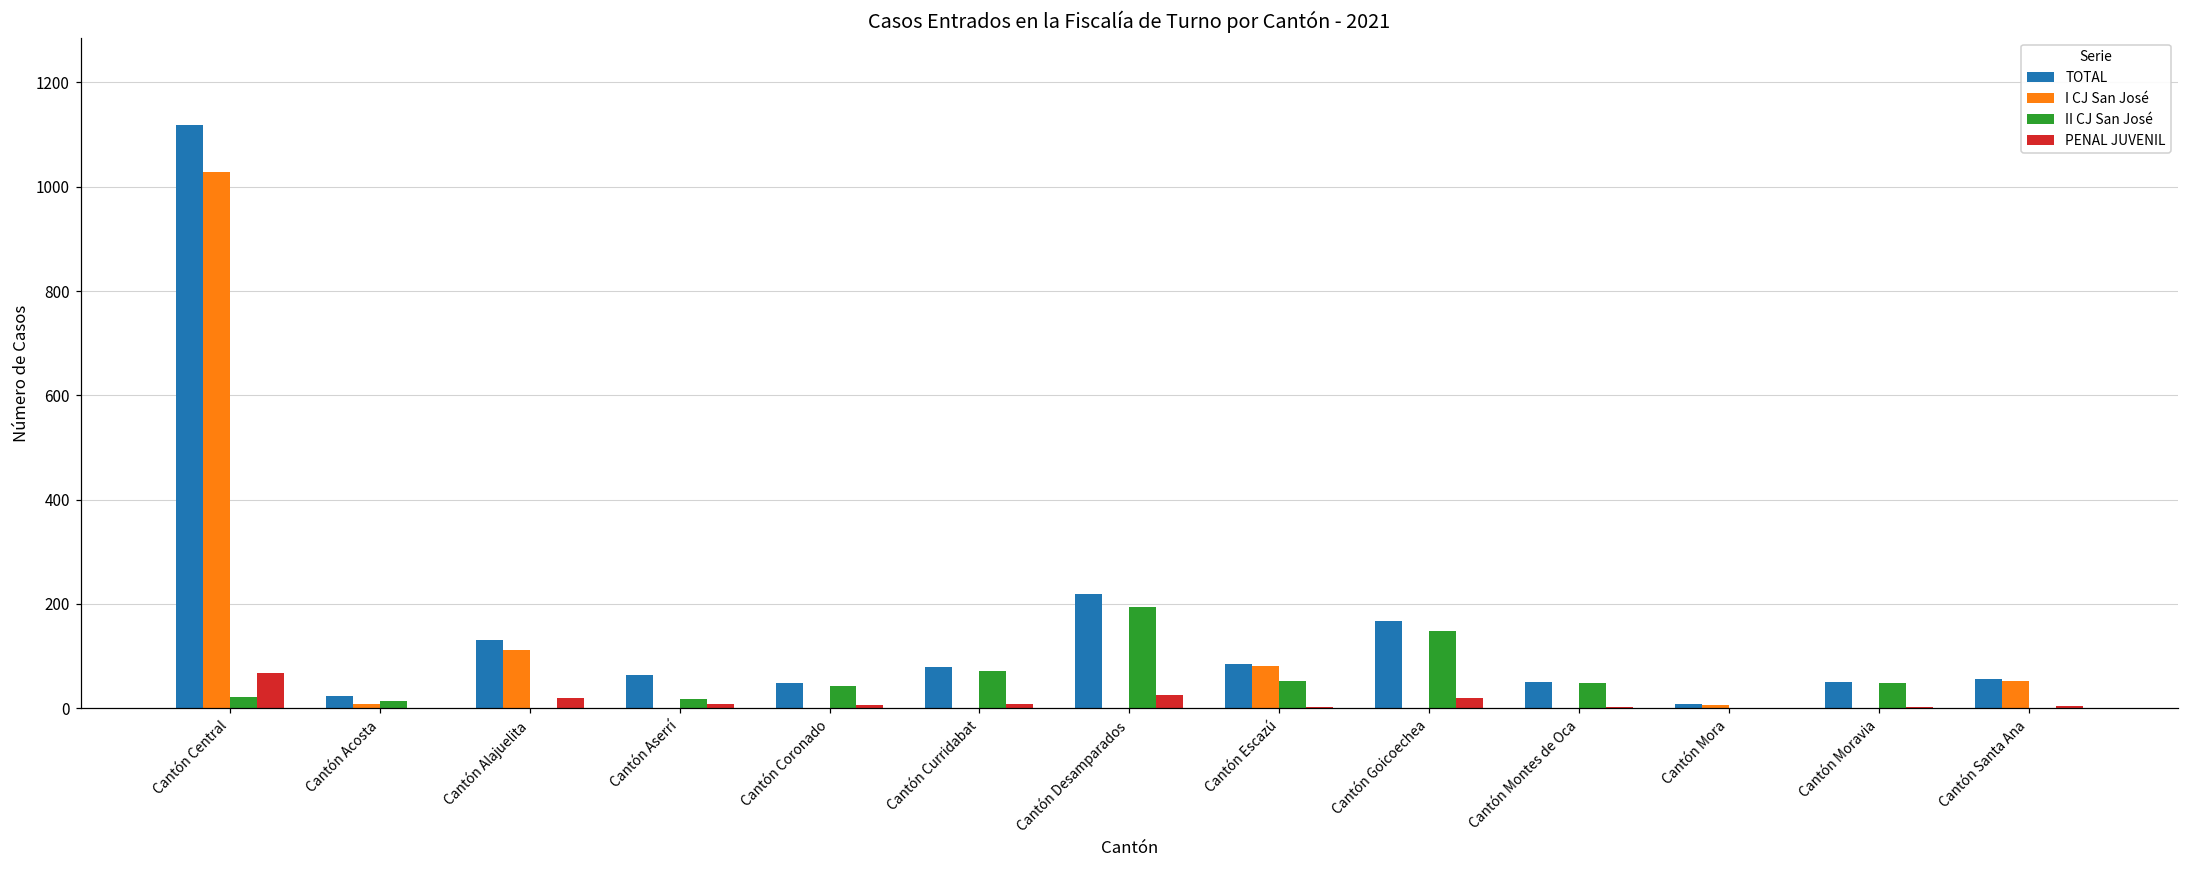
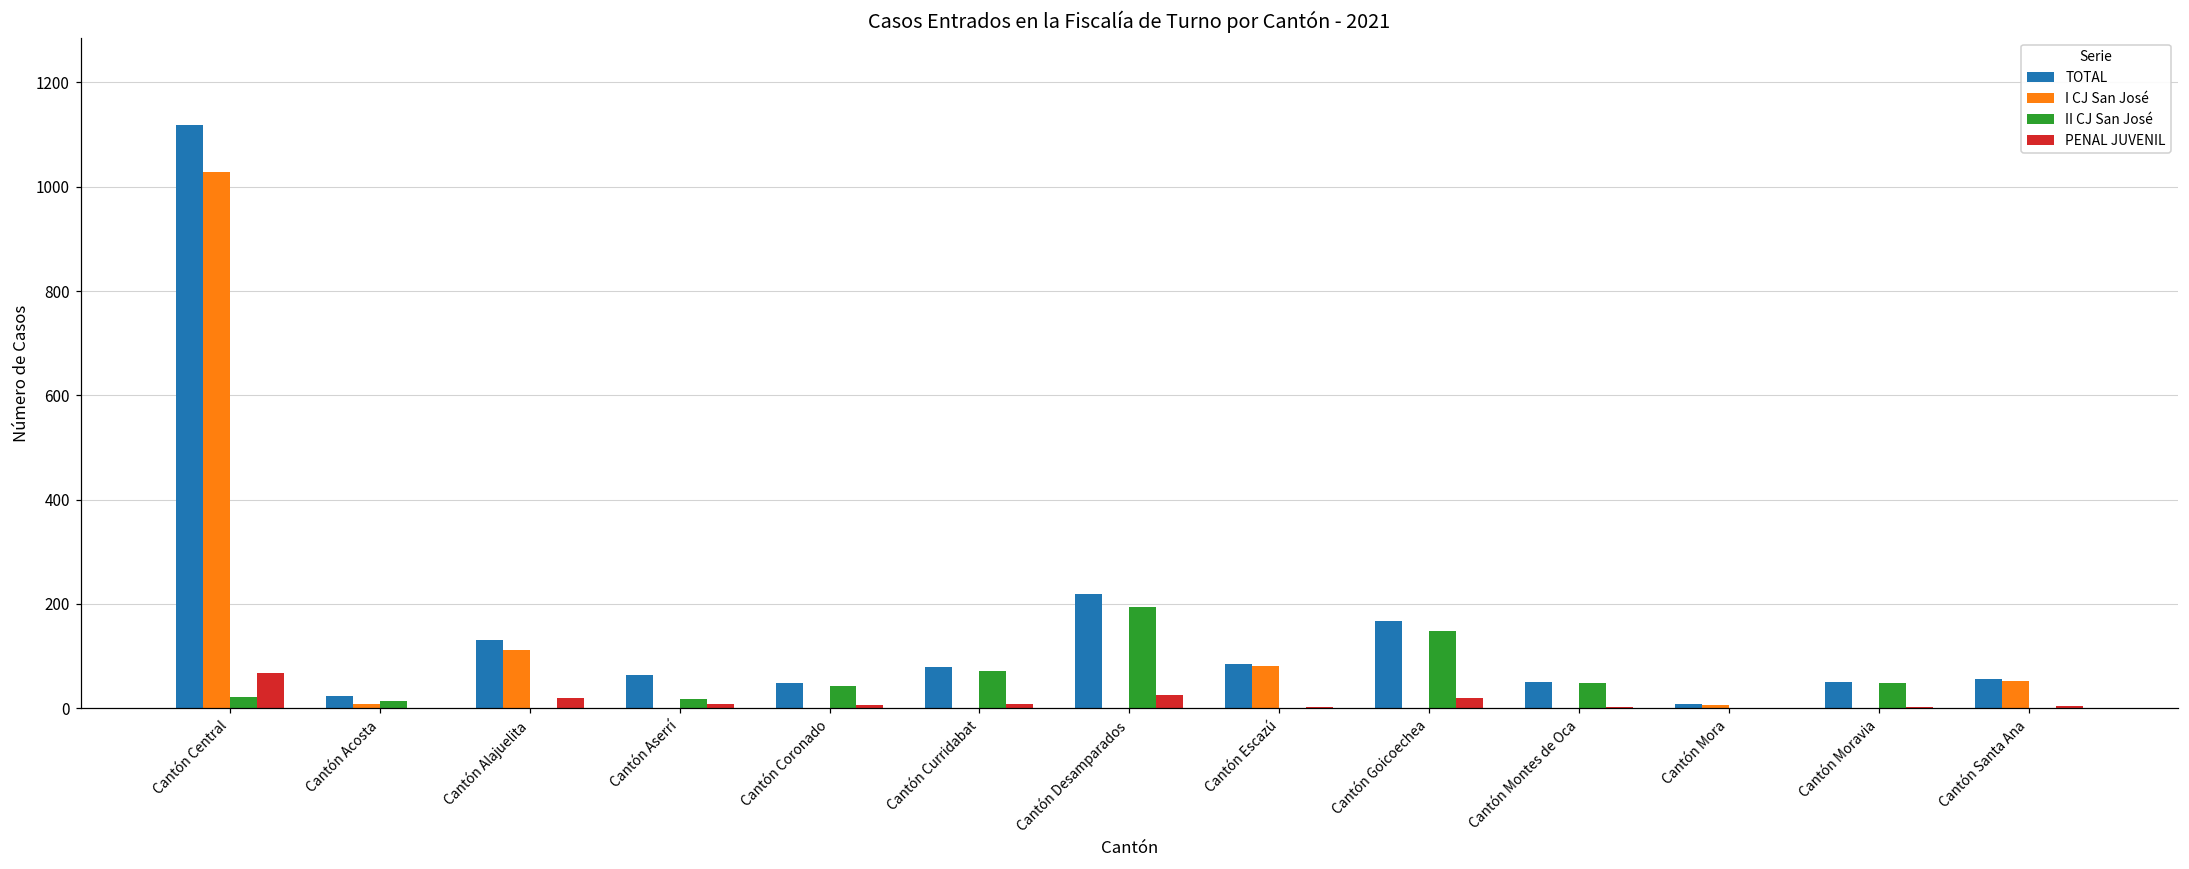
  {
    "TOTAL": {
      "Cantón Central": 1120,
      "Cantón Acosta": 20,
      "Cantón Alajuelita": 130,
      "Cantón Aserrí": 60,
      "Cantón Coronado": 50,
      "Cantón Curridabat": 80,
      "Cantón Desamparados": 220,
      "Cantón Escazú": 90,
      "Cantón Goicoechea": 170,
      "Cantón Montes de Oca": 50,
      "Cantón Mora": 10,
      "Cantón Moravia": 50,
      "Cantón Santa Ana": 60
    },
    "I CJ San José": {
      "Cantón Central": 1030,
      "Cantón Acosta": 10,
      "Cantón Alajuelita": 110,
      "Cantón Aserrí": 0,
      "Cantón Coronado": 0,
      "Cantón Curridabat": 0,
      "Cantón Desamparados": 0,
      "Cantón Escazú": 80,
      "Cantón Goicoechea": 0,
      "Cantón Montes de Oca": 0,
      "Cantón Mora": 10,
      "Cantón Moravia": 0,
      "Cantón Santa Ana": 50
    },
    "II CJ San José": {
      "Cantón Central": 20,
      "Cantón Acosta": 10,
      "Cantón Alajuelita": 0,
      "Cantón Aserrí": 20,
      "Cantón Coronado": 40,
      "Cantón Curridabat": 70,
      "Cantón Desamparados": 200,
-     "Cantón Escazú": 50,
+     "Cantón Escazú": 0,
      "Cantón Goicoechea": 150,
      "Cantón Montes de Oca": 50,
      "Cantón Moravia": 50,
      "Cantón Santa Ana": 0
    },
    "PENAL JUVENIL": {
      "Cantón Central": 70,
      "Cantón Alajuelita": 20,
      "Cantón Aserrí": 10,
      "Cantón Coronado": 10,
      "Cantón Curridabat": 10,
      "Cantón Desamparados": 30,
      "Cantón Goicoechea": 20,
      "Cantón Mora": 0
    }
  }
